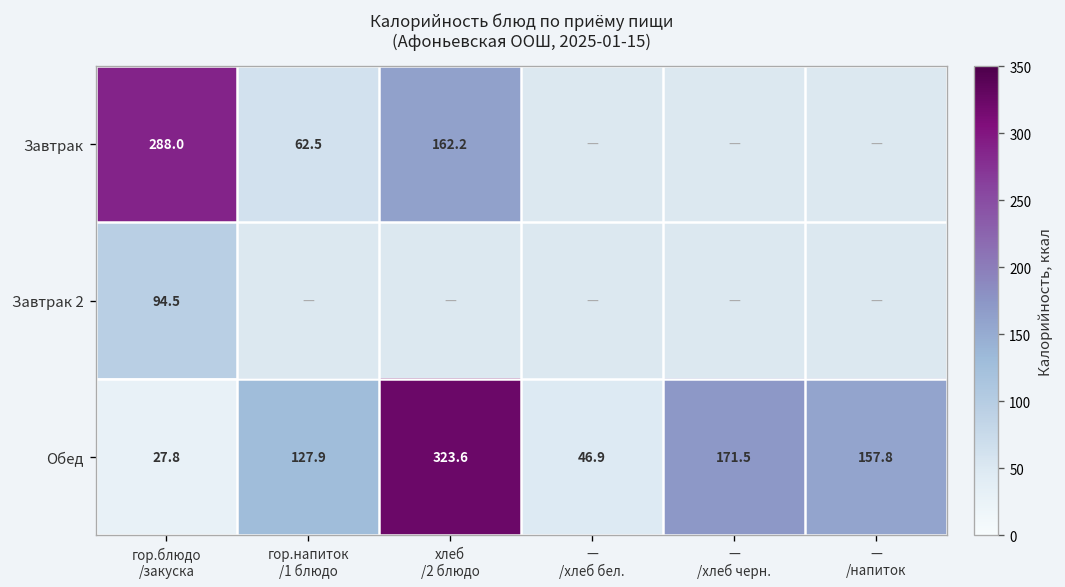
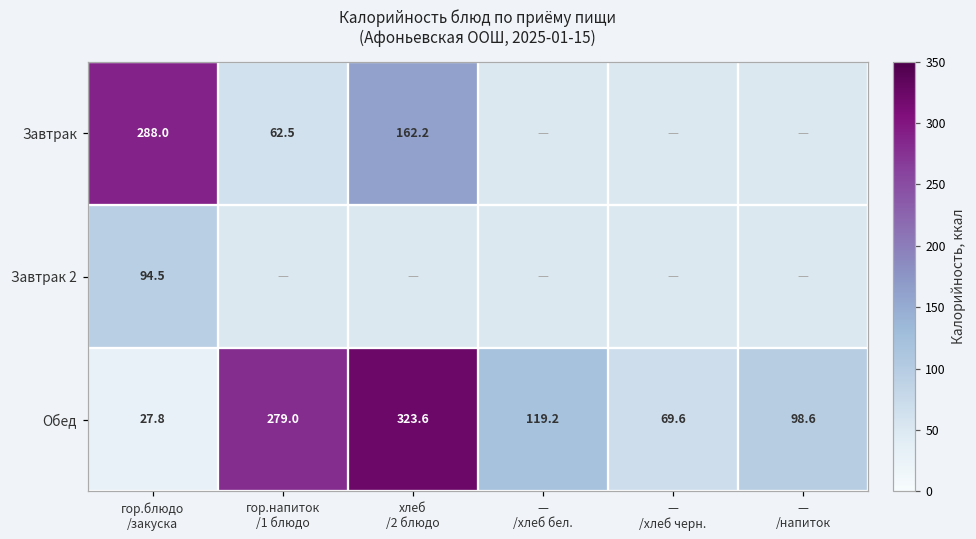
  {
    "Завтрак": {
      "гор.блюдо /закуска": 288.0,
      "гор.напиток /1 блюдо": 62.5,
      "хлеб /2 блюдо": 162.2
    },
    "Завтрак 2": {
      "гор.блюдо /закуска": 94.5
    },
    "Обед": {
      "гор.блюдо /закуска": 27.8,
-     "гор.напиток /1 блюдо": 127.9,
+     "гор.напиток /1 блюдо": 279.0,
      "хлеб /2 блюдо": 323.6,
-     "— /хлеб бел.": 46.9,
-     "— /хлеб черн.": 171.5,
-     "— /напиток": 157.8
+     "— /хлеб бел.": 119.2,
+     "— /хлеб черн.": 69.6,
+     "— /напиток": 98.6
    }
  }
